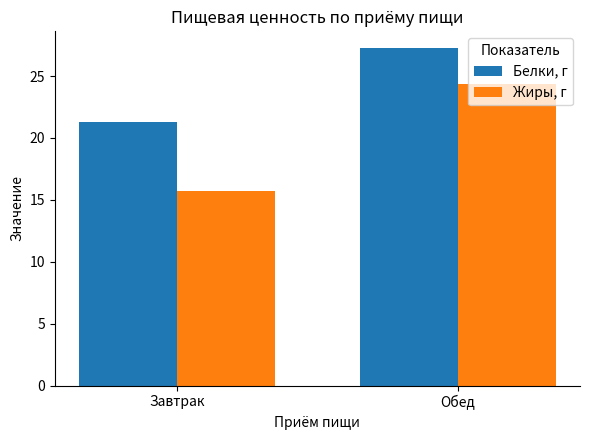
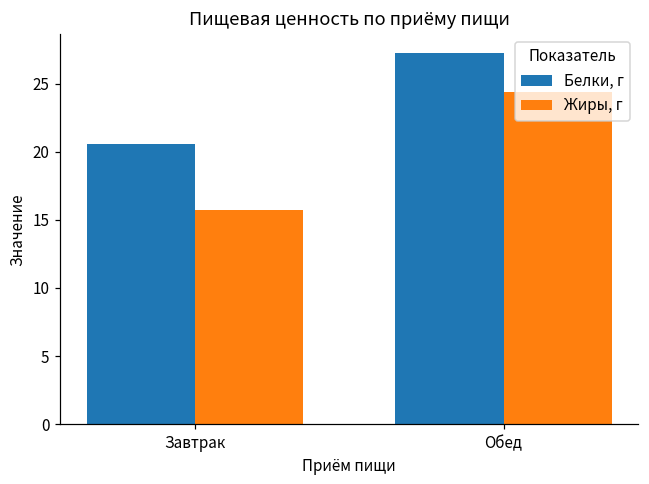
  {
    "Белки, г": {
-     "Завтрак": 21.3,
+     "Завтрак": 20.6,
      "Обед": 27.3
    },
    "Жиры, г": {
      "Завтрак": 15.7
    }
  }
